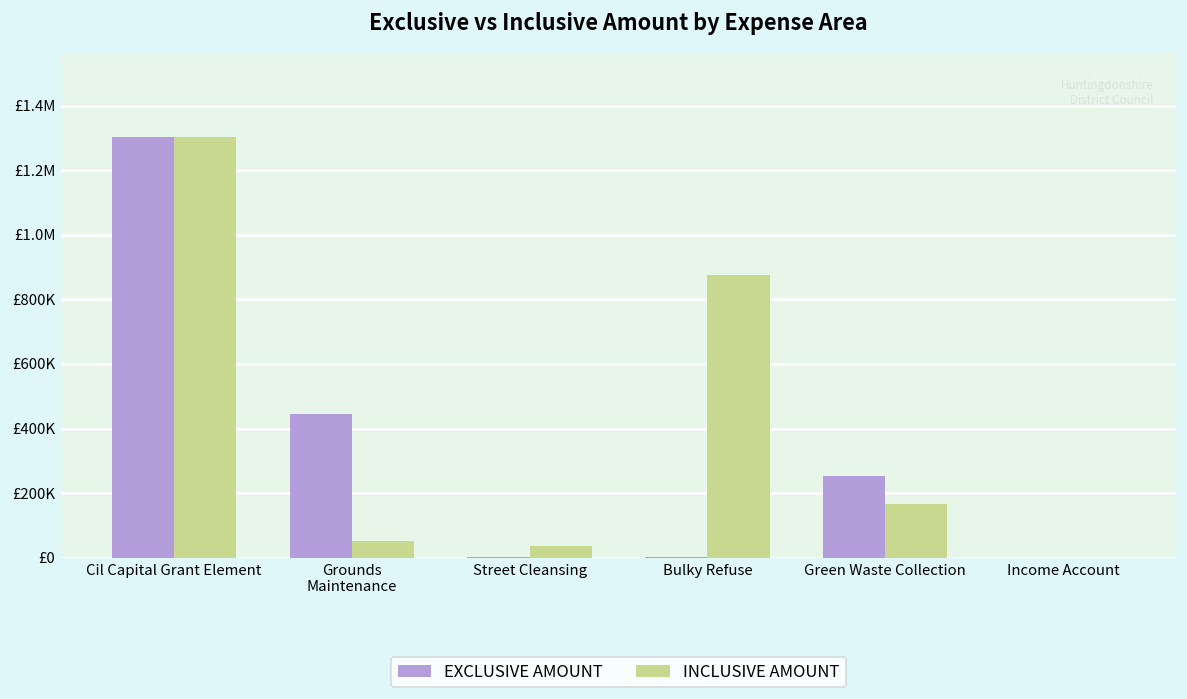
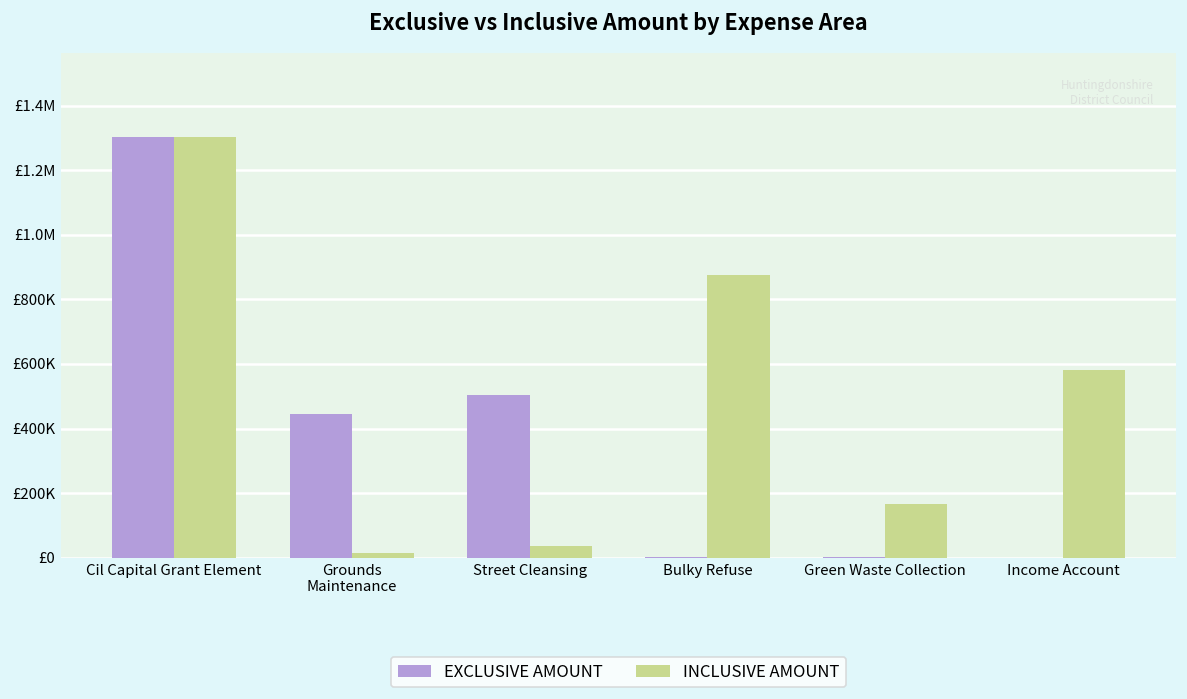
  {
    "EXCLUSIVE AMOUNT": {
      "Cil Capital Grant Element": "£1300000",
      "Grounds Maintenance": "£450000",
-     "Street Cleansing": "£0",
-     "Green Waste Collection": "£250000"
+     "Street Cleansing": "£500000",
+     "Green Waste Collection": "£0"
    },
    "INCLUSIVE AMOUNT": {
      "Cil Capital Grant Element": "£1300000",
-     "Grounds Maintenance": "£50000",
+     "Grounds Maintenance": "£10000",
      "Street Cleansing": "£40000",
      "Bulky Refuse": "£870000",
      "Green Waste Collection": "£170000",
-     "Income Account": "£0"
+     "Income Account": "£580000"
    }
  }
